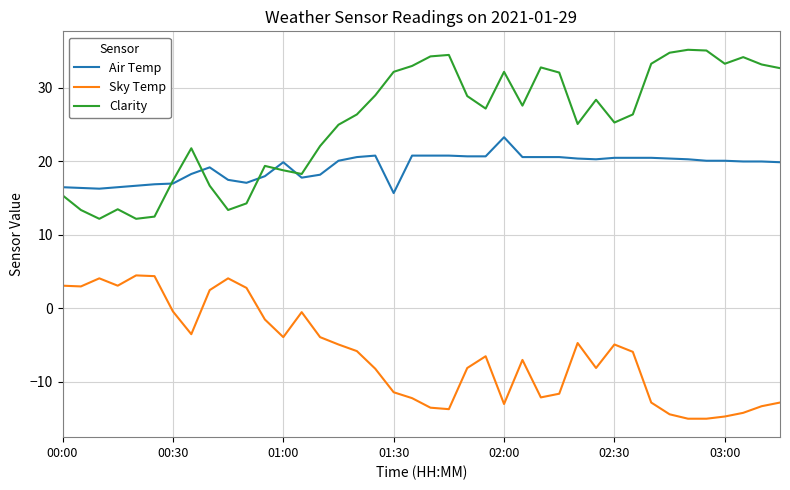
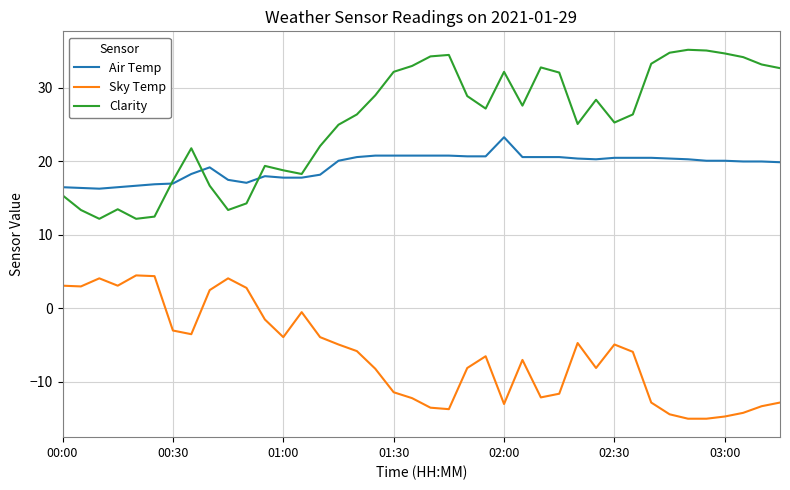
  {
    "Air Temp": {
      "00:00": 17,
      "00:30": 17,
-     "01:00": 20,
-     "01:30": 16,
+     "01:00": 18,
+     "01:30": 21,
      "02:00": 23,
      "02:30": 21,
      "03:00": 20
    },
    "Sky Temp": {
      "00:00": 3,
-     "00:30": 0,
+     "00:30": -3,
      "01:00": -4,
      "01:30": -11,
      "02:00": -13,
      "02:30": -5,
      "03:00": -15
    },
    "Clarity": {
      "00:00": 15,
      "00:30": 17,
      "01:00": 19,
      "01:30": 32,
      "02:00": 32,
      "02:30": 25,
-     "03:00": 33
+     "03:00": 35
    }
  }
